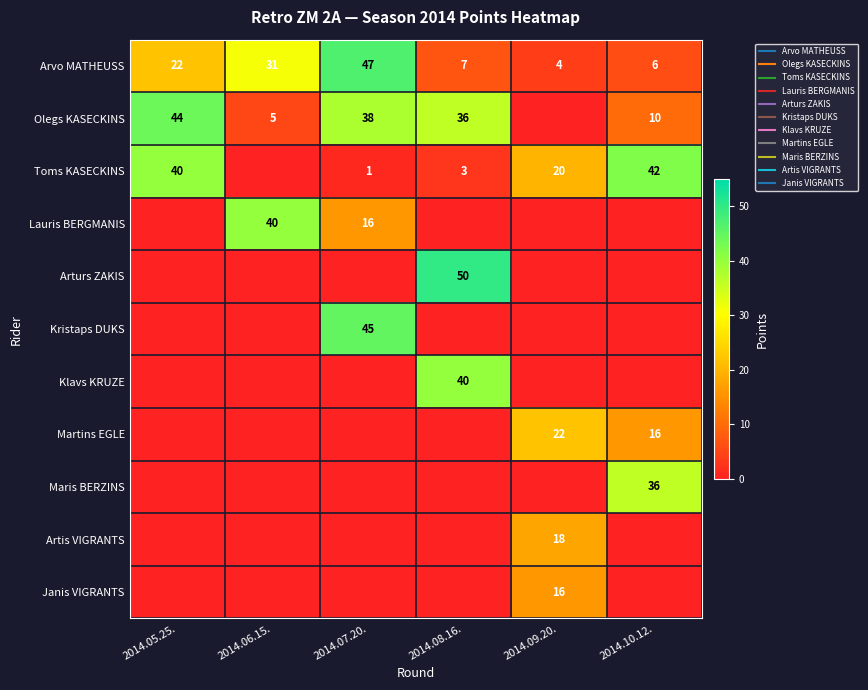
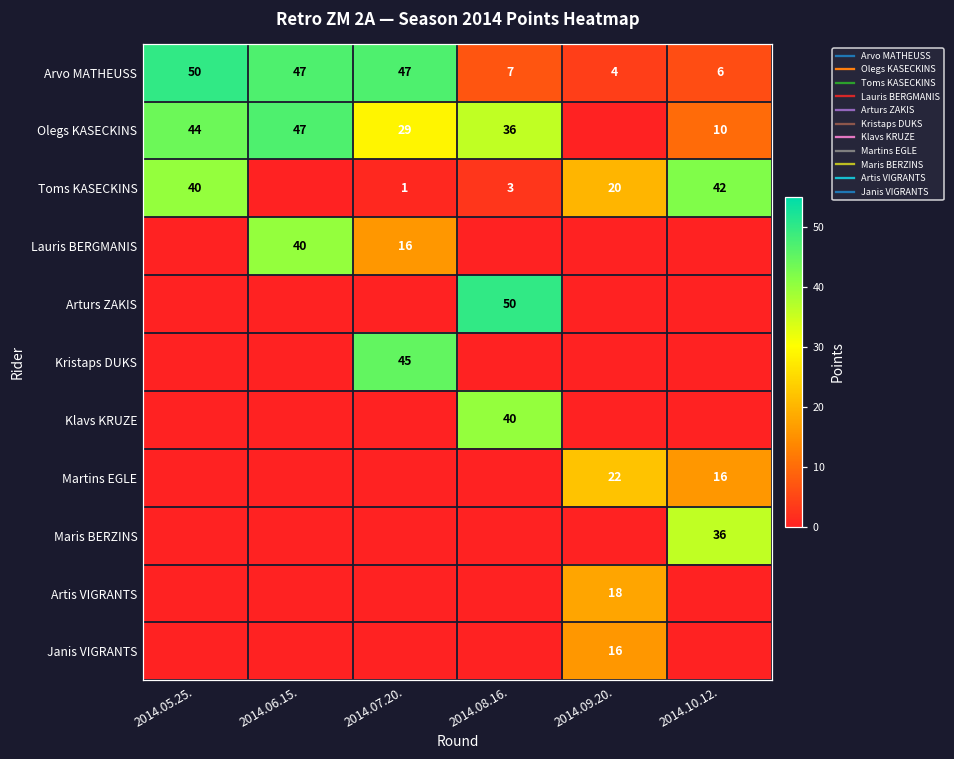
  {
    "Arvo MATHEUSS": {
-     "2014.05.25.": 22,
-     "2014.06.15.": 31,
+     "2014.05.25.": 50,
+     "2014.06.15.": 47,
      "2014.07.20.": 47,
      "2014.08.16.": 7,
      "2014.09.20.": 4,
      "2014.10.12.": 6
    },
    "Olegs KASECKINS": {
      "2014.05.25.": 44,
-     "2014.06.15.": 5,
-     "2014.07.20.": 38,
+     "2014.06.15.": 47,
+     "2014.07.20.": 29,
      "2014.08.16.": 36,
      "2014.10.12.": 10
    },
    "Toms KASECKINS": {
      "2014.05.25.": 40,
      "2014.07.20.": 1,
      "2014.08.16.": 3,
      "2014.09.20.": 20,
      "2014.10.12.": 42
    },
    "Lauris BERGMANIS": {
      "2014.06.15.": 40,
      "2014.07.20.": 16
    },
    "Arturs ZAKIS": {
      "2014.08.16.": 50
    },
    "Kristaps DUKS": {
      "2014.07.20.": 45
    },
    "Klavs KRUZE": {
      "2014.08.16.": 40
    },
    "Martins EGLE": {
      "2014.09.20.": 22,
      "2014.10.12.": 16
    },
    "Maris BERZINS": {
      "2014.10.12.": 36
    },
    "Artis VIGRANTS": {
      "2014.09.20.": 18
    },
    "Janis VIGRANTS": {
      "2014.09.20.": 16
    }
  }
